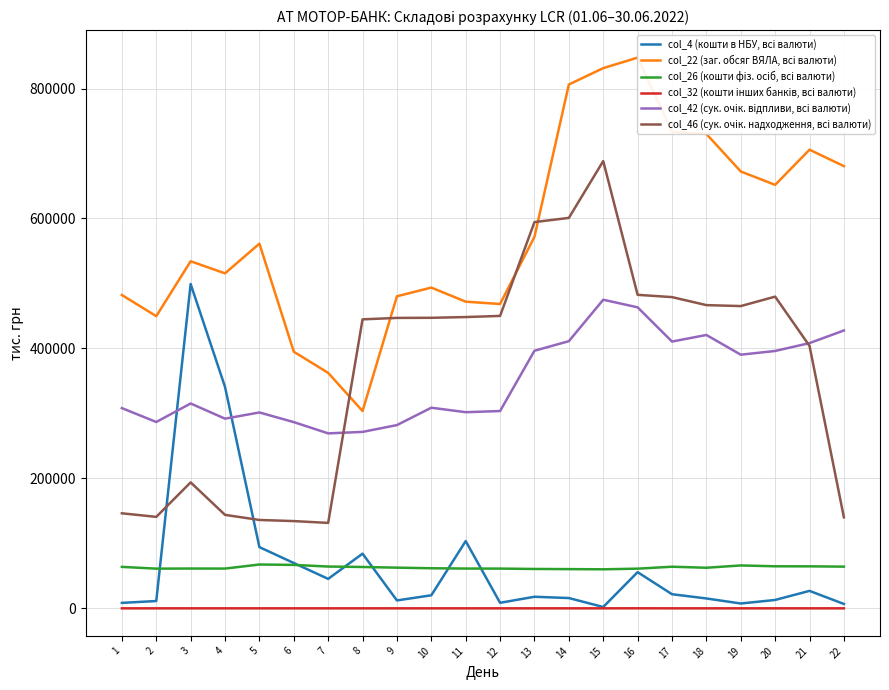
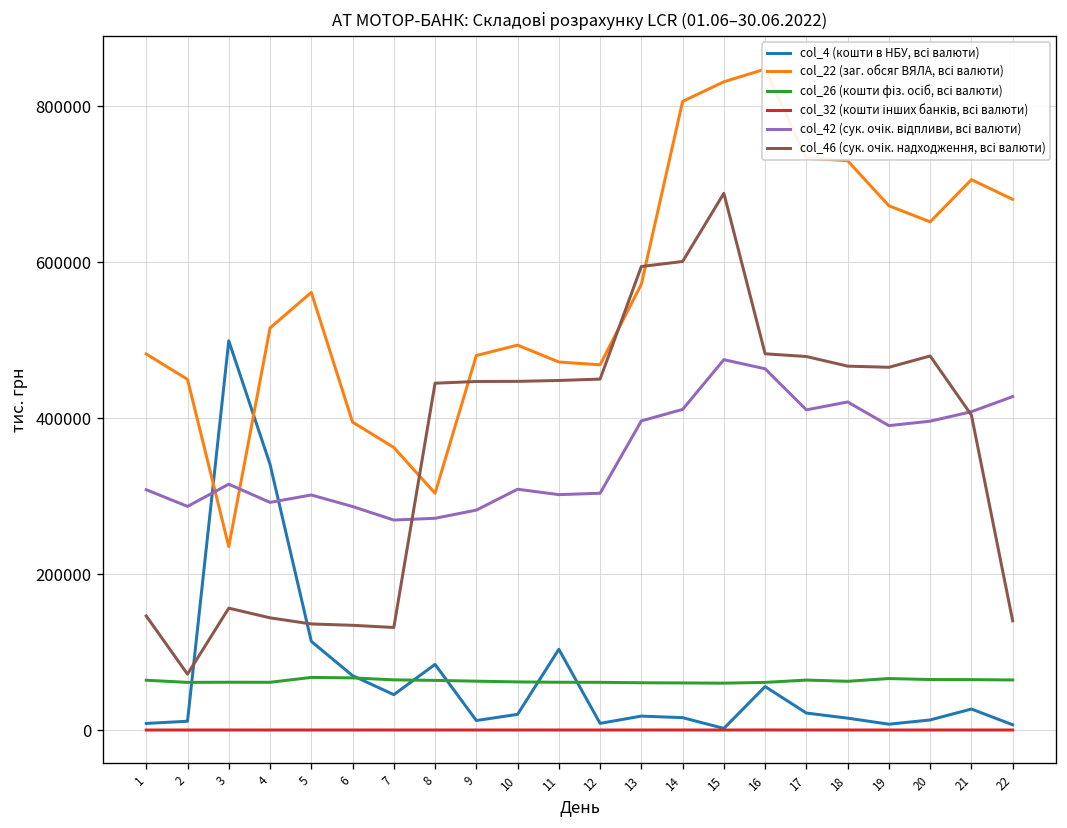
  {
    "col_4 (кошти в НБУ, всі валюти)": {
      "1": 10000,
      "2": 10000,
      "3": 500000,
      "4": 340000,
-     "5": 90000,
+     "5": 110000,
      "7": 50000,
      "8": 80000,
      "9": 10000,
      "10": 20000,
      "11": 100000,
      "12": 10000,
      "13": 20000,
      "14": 20000,
      "16": 60000,
      "17": 20000,
      "18": 20000,
      "19": 10000,
      "20": 10000,
      "21": 30000,
      "22": 10000
    },
    "col_22 (заг. обсяг ВЯЛА, всі валюти)": {
      "1": 480000,
      "2": 450000,
-     "3": 530000,
+     "3": 240000,
      "4": 520000,
      "5": 560000,
      "6": 390000,
      "7": 360000,
      "8": 300000,
      "9": 480000,
      "10": 490000,
      "11": 470000,
      "12": 470000,
      "13": 570000,
      "14": 810000,
      "15": 830000,
      "18": 730000,
      "19": 670000,
      "20": 650000,
      "21": 710000,
      "22": 680000
    },
    "col_26 (кошти фіз. осіб, всі валюти)": {
      "1": 60000,
      "2": 60000,
      "3": 60000,
      "4": 60000,
      "5": 70000,
      "7": 60000,
      "8": 60000,
      "9": 60000,
      "10": 60000,
      "11": 60000,
      "12": 60000,
      "13": 60000,
      "14": 60000,
      "15": 60000,
      "16": 60000,
      "17": 60000,
      "18": 60000,
      "19": 70000,
      "20": 60000,
      "21": 60000,
      "22": 60000
    },
    "col_32 (кошти інших банків, всі валюти)": {
      "1": 0,
      "2": 0,
      "3": 0,
      "4": 0,
      "5": 0,
      "6": 0,
      "7": 0,
      "8": 0,
      "9": 0,
      "10": 0,
      "11": 0,
      "12": 0,
      "13": 0,
      "14": 0,
      "16": 0,
      "17": 0,
      "18": 0,
      "19": 0,
      "20": 0,
      "21": 0,
      "22": 0
    },
    "col_42 (сук. очік. відпливи, всі валюти)": {
      "1": 310000,
      "2": 290000,
      "3": 320000,
      "4": 290000,
      "5": 300000,
      "6": 290000,
      "7": 270000,
      "8": 270000,
      "9": 280000,
      "10": 310000,
      "11": 300000,
      "12": 300000,
      "13": 400000,
      "14": 410000,
      "15": 470000,
      "16": 460000,
      "17": 410000,
      "18": 420000,
      "19": 390000,
      "20": 400000,
      "21": 410000,
      "22": 430000
    },
    "col_46 (сук. очік. надходження, всі валюти)": {
      "1": 150000,
-     "2": 140000,
-     "3": 190000,
+     "2": 70000,
+     "3": 160000,
      "4": 140000,
      "5": 140000,
      "6": 130000,
      "7": 130000,
      "8": 440000,
      "9": 450000,
      "10": 450000,
      "11": 450000,
      "12": 450000,
      "13": 590000,
      "14": 600000,
      "15": 690000,
      "16": 480000,
      "17": 480000,
      "18": 470000,
      "19": 470000,
      "20": 480000,
      "21": 400000,
      "22": 140000
    }
  }
